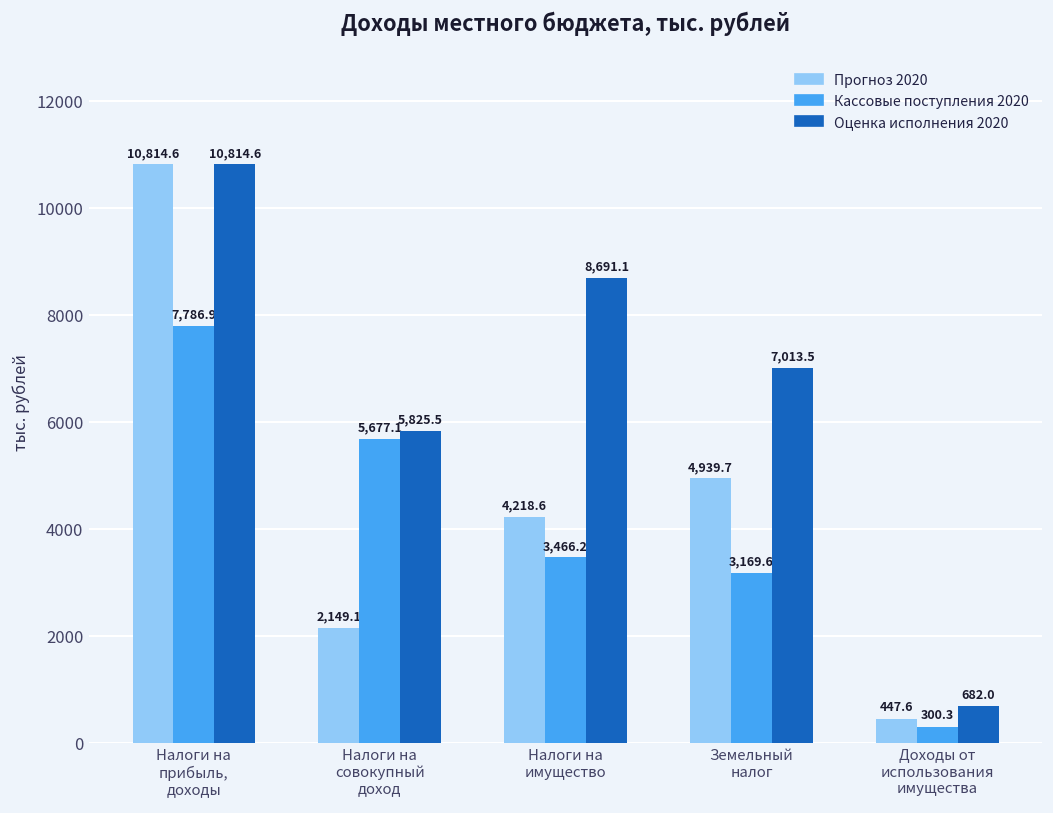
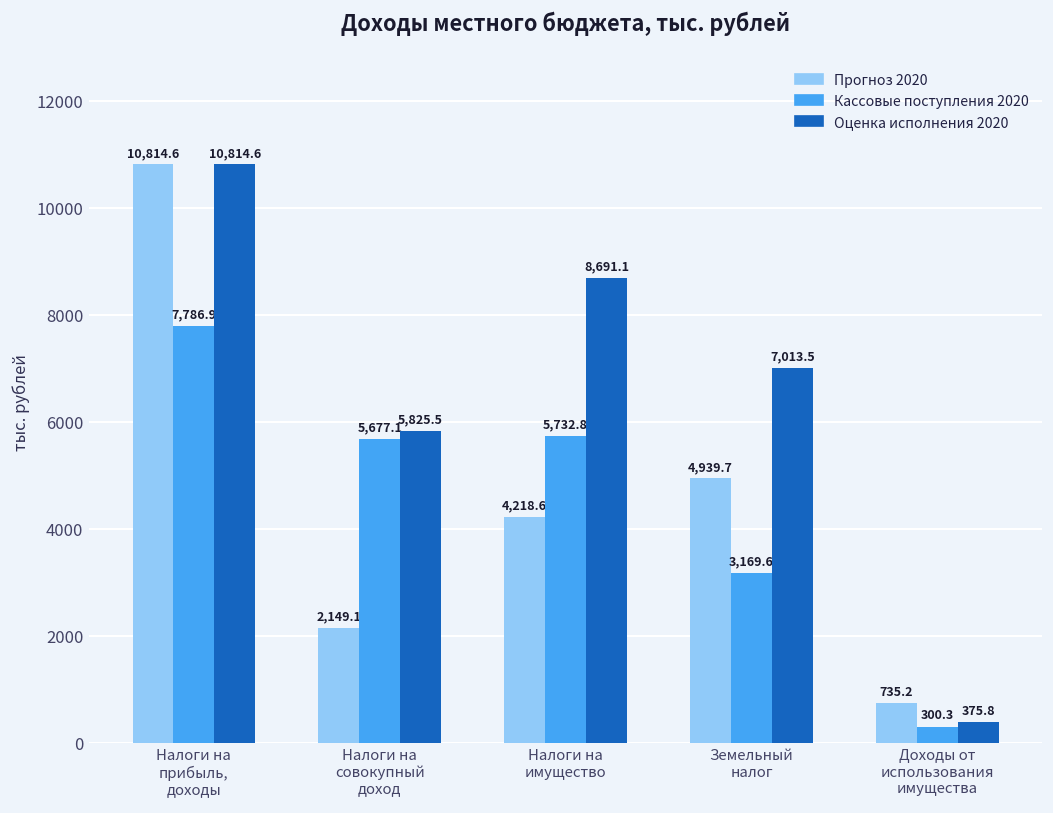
  {
    "Прогноз 2020": {
      "Налоги на прибыль, доходы": "10,814.6",
      "Налоги на совокупный доход": "2,149.1",
      "Налоги на имущество": "4,218.6",
      "Земельный налог": "4,939.7",
-     "Доходы от использования имущества": "447.6"
+     "Доходы от использования имущества": "735.2"
    },
    "Кассовые поступления 2020": {
      "Налоги на прибыль, доходы": "7,786.9",
      "Налоги на совокупный доход": "5,677.1",
-     "Налоги на имущество": "3,466.2",
+     "Налоги на имущество": "5,732.8",
      "Земельный налог": "3,169.6",
      "Доходы от использования имущества": "300.3"
    },
    "Оценка исполнения 2020": {
      "Налоги на прибыль, доходы": "10,814.6",
      "Налоги на совокупный доход": "5,825.5",
      "Налоги на имущество": "8,691.1",
      "Земельный налог": "7,013.5",
-     "Доходы от использования имущества": "682.0"
+     "Доходы от использования имущества": "375.8"
    }
  }
